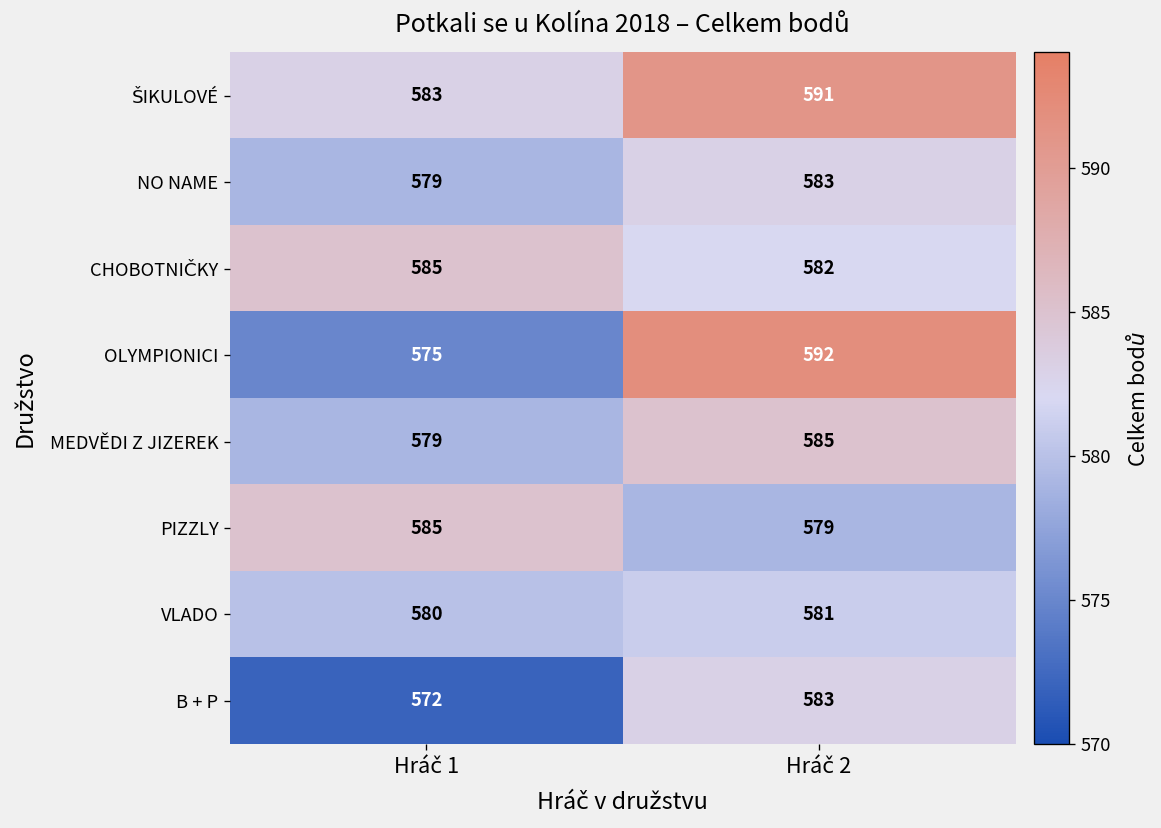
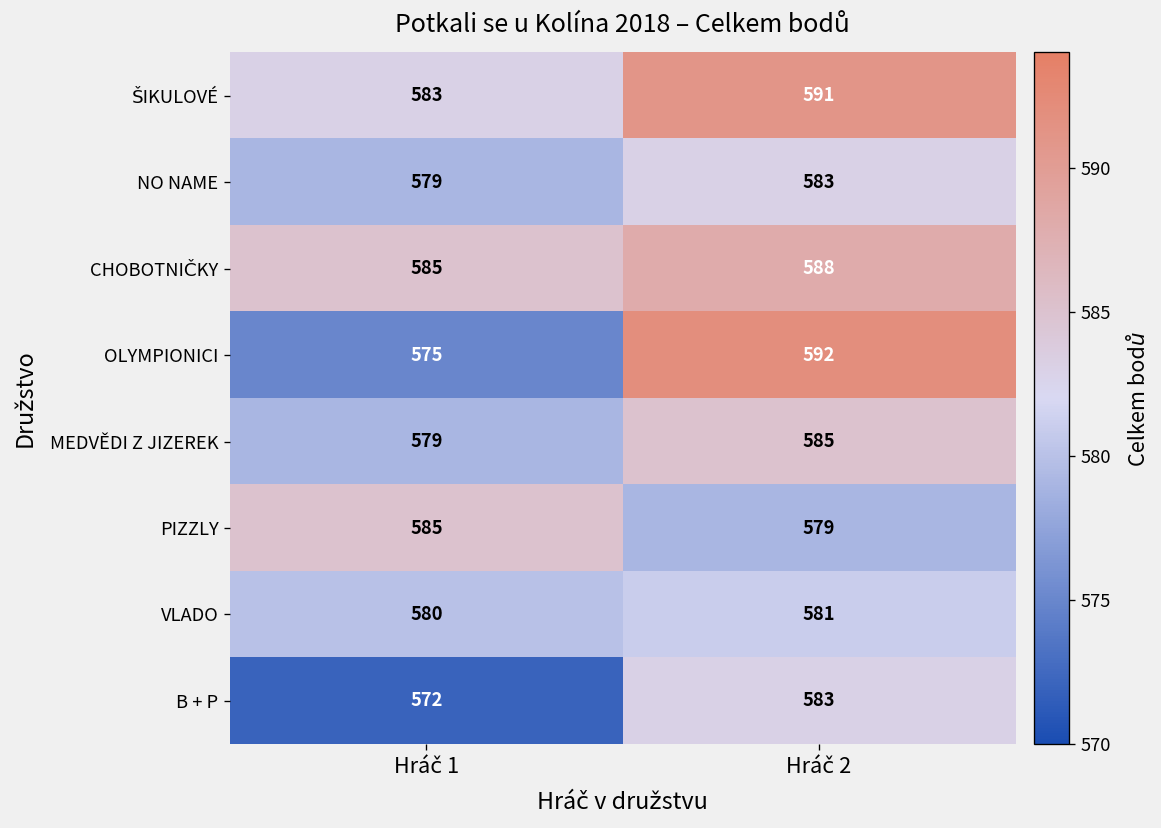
  {
    "ŠIKULOVÉ": {
      "Hráč 1": 583,
      "Hráč 2": 591
    },
    "NO NAME": {
      "Hráč 1": 579,
      "Hráč 2": 583
    },
    "CHOBOTNIČKY": {
      "Hráč 1": 585,
-     "Hráč 2": 582
+     "Hráč 2": 588
    },
    "OLYMPIONICI": {
      "Hráč 1": 575,
      "Hráč 2": 592
    },
    "MEDVĚDI Z JIZEREK": {
      "Hráč 1": 579,
      "Hráč 2": 585
    },
    "PIZZLY": {
      "Hráč 1": 585,
      "Hráč 2": 579
    },
    "VLADO": {
      "Hráč 1": 580,
      "Hráč 2": 581
    },
    "B + P": {
      "Hráč 1": 572,
      "Hráč 2": 583
    }
  }
